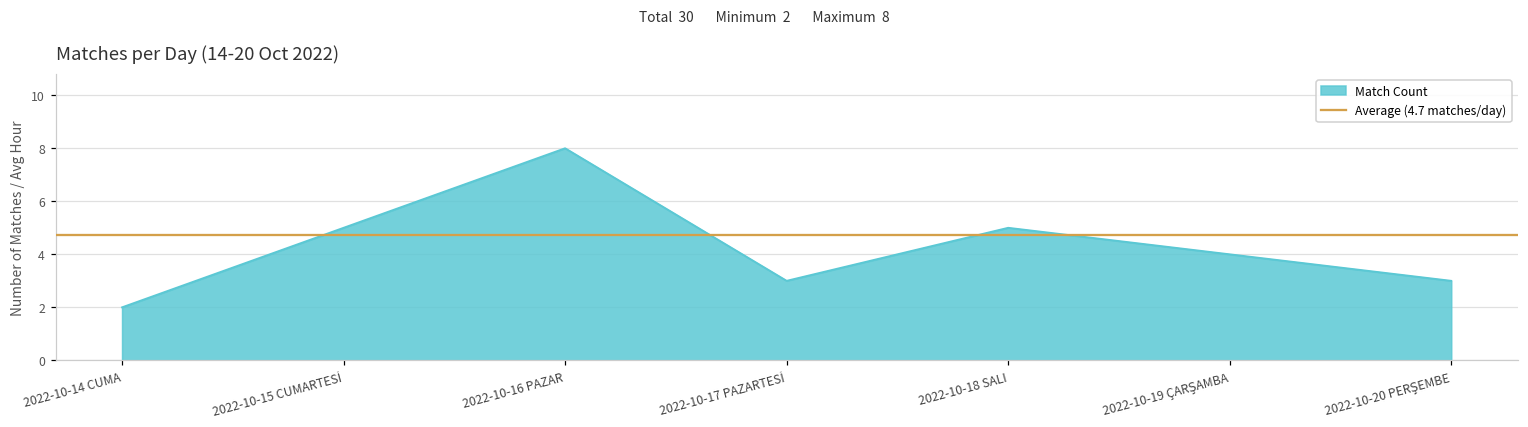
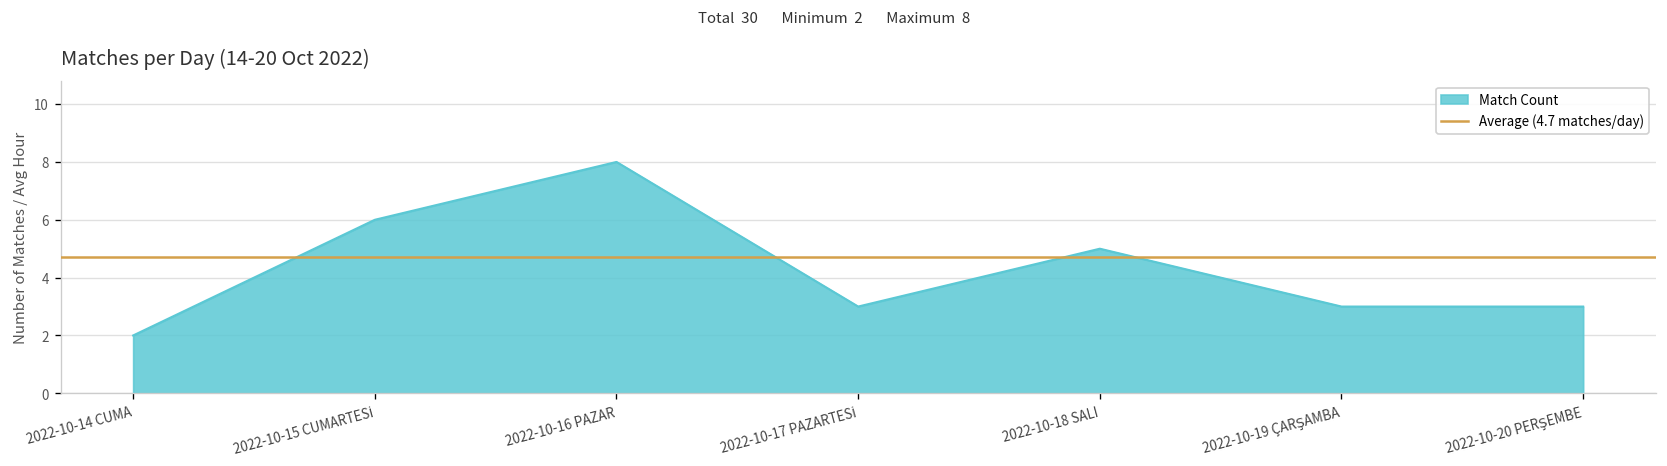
  {
    "2022-10-14 CUMA": 2,
-   "2022-10-15 CUMARTESİ": 5,
+   "2022-10-15 CUMARTESİ": 6,
    "2022-10-16 PAZAR": 8,
    "2022-10-17 PAZARTESİ": 3,
    "2022-10-18 SALI": 5,
-   "2022-10-19 ÇARŞAMBA": 4,
+   "2022-10-19 ÇARŞAMBA": 3,
    "2022-10-20 PERŞEMBE": 3
  }
